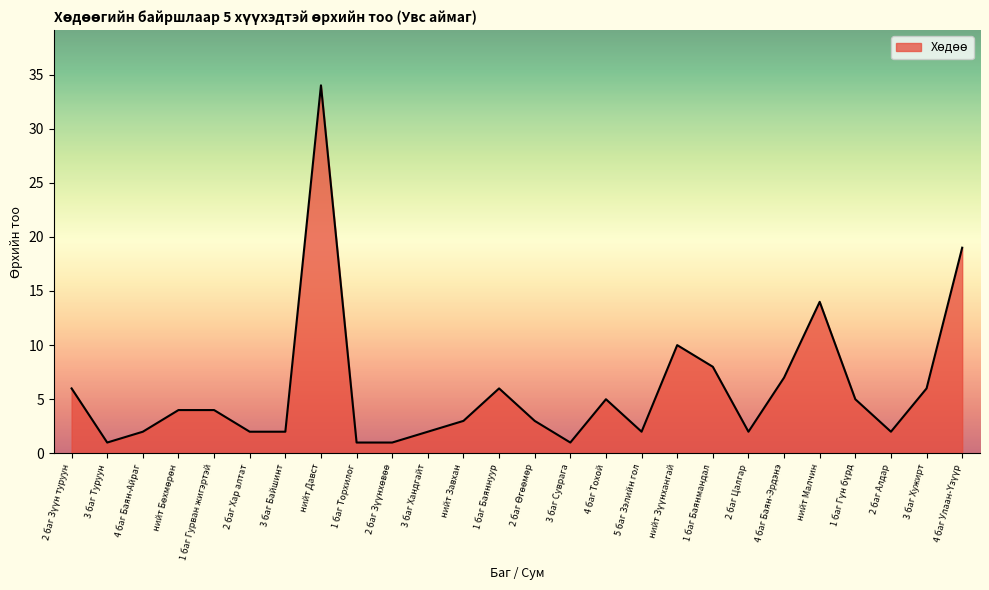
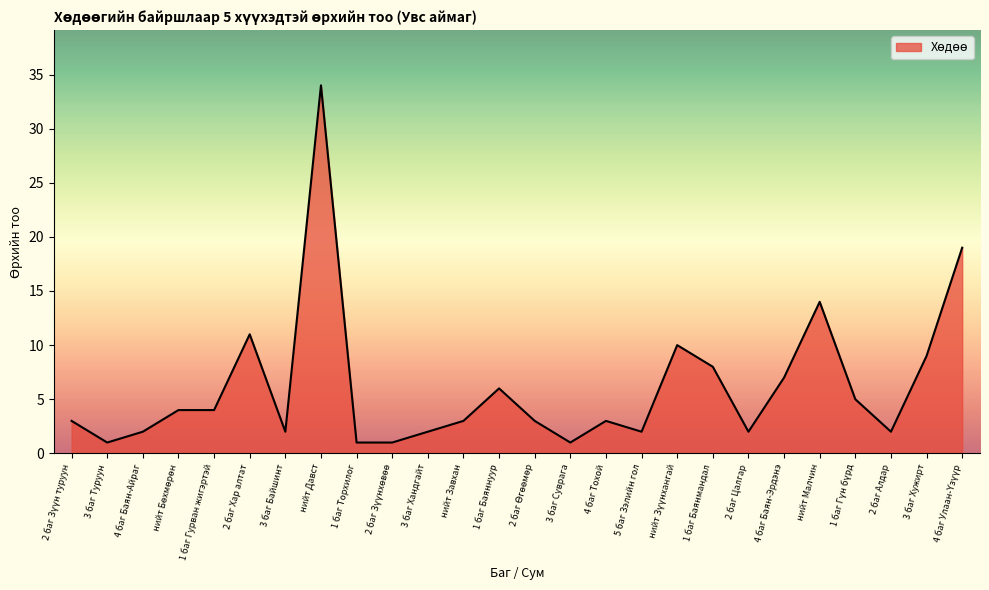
  {
-   "2 баг Зүүн туруун": 6,
+   "2 баг Зүүн туруун": 3,
    "3 баг Туруун": 1,
    "4 баг Баян-Айраг": 2,
    "нийт Бөхмөрөн": 4,
    "1 баг Гурван жигэртэй": 4,
-   "2 баг Хар алтат": 2,
+   "2 баг Хар алтат": 11,
    "3 баг Байшинт": 2,
    "нийт Давст": 34,
    "1 баг Торхилог": 1,
    "2 баг Зүүнхөвөө": 1,
    "3 баг Хандгайт": 2,
    "нийт Завхан": 3,
    "1 баг Баяннуур": 6,
    "2 баг Өгөөмөр": 3,
    "3 баг Суврага": 1,
-   "4 баг Тохой": 5,
+   "4 баг Тохой": 3,
    "5 баг Зэлийн гол": 2,
    "нийт Зүүнхангай": 10,
    "1 баг Баянмандал": 8,
    "2 баг Цалгар": 2,
    "4 баг Баян-Эрдэнэ": 7,
    "нийт Малчин": 14,
    "1 баг Гүн бүрд": 5,
    "2 баг Алдар": 2,
-   "3 баг Хужирт": 6,
+   "3 баг Хужирт": 9,
    "4 баг Улаан-Үзүүр": 19
  }
